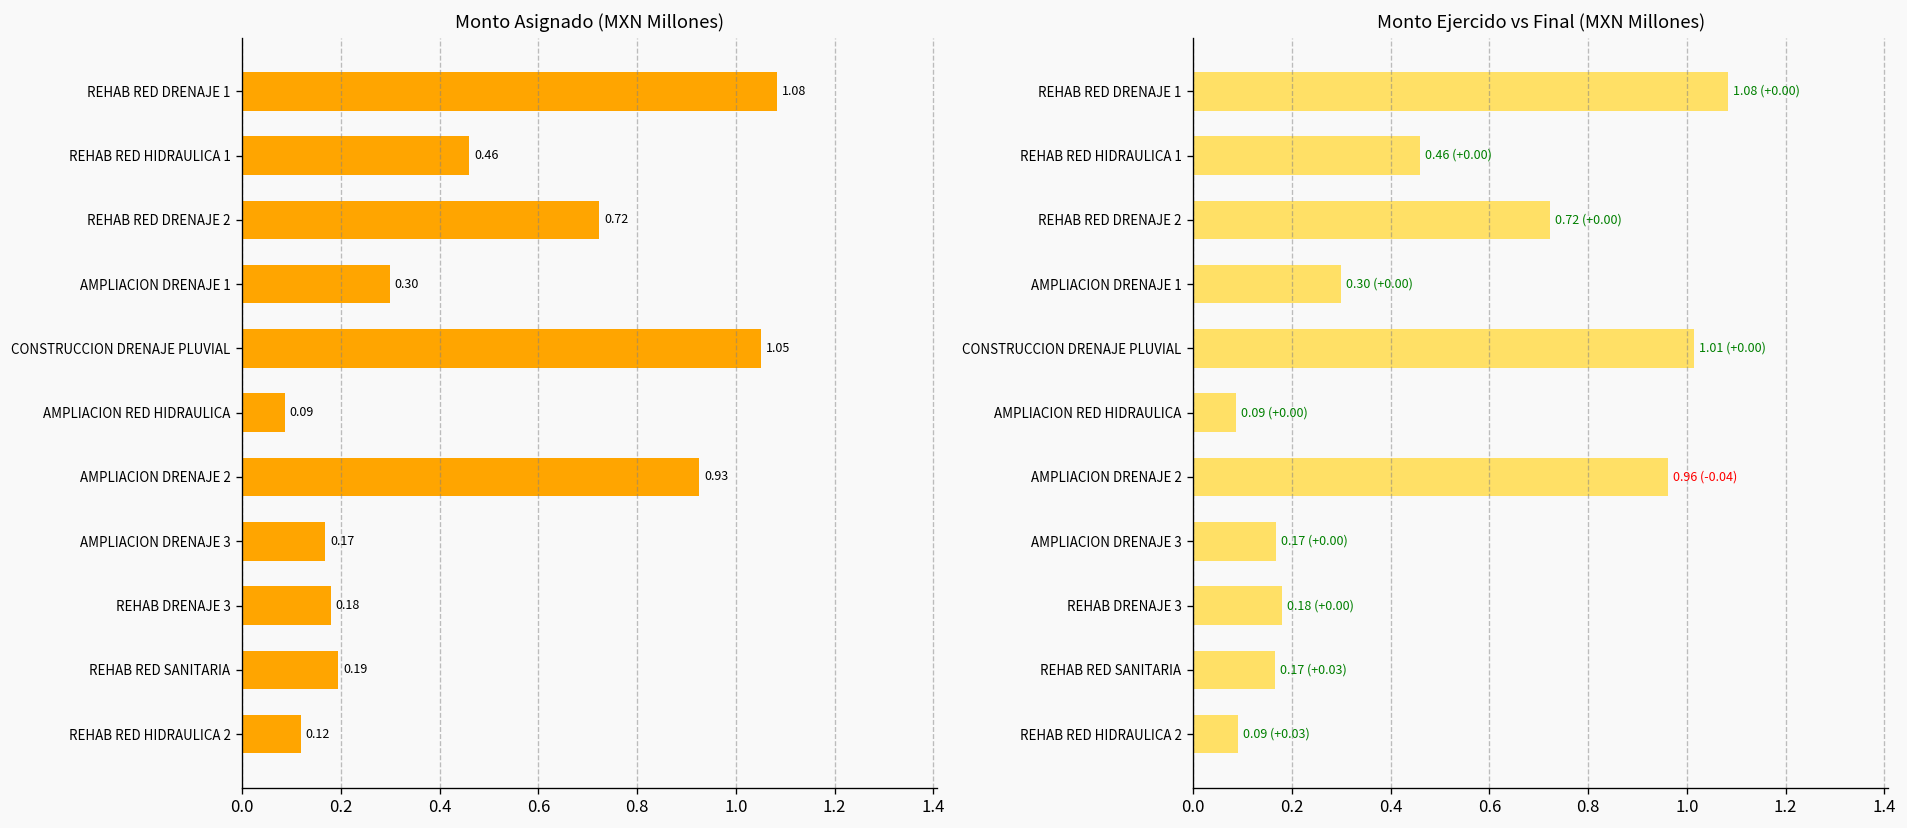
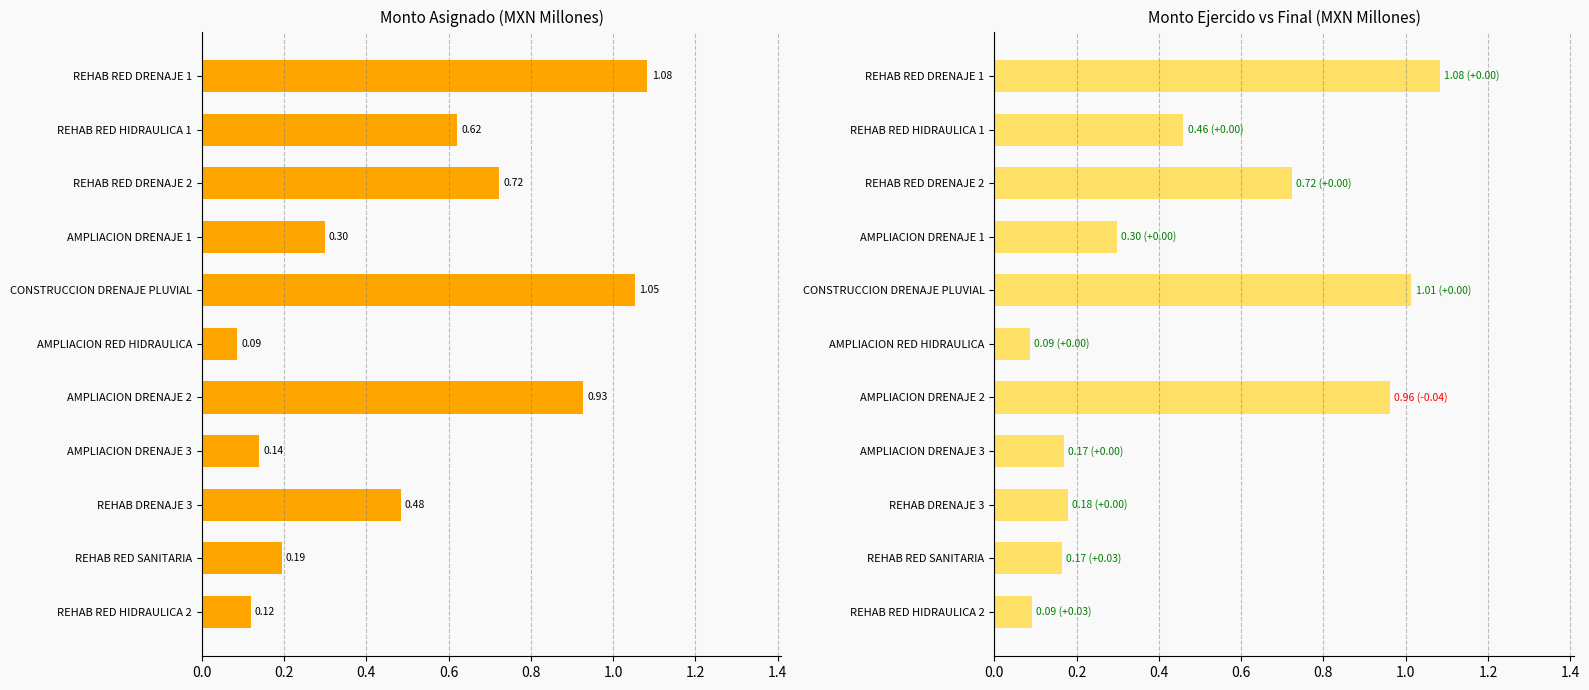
  {
    "Monto Asignado (MXN Millones)": {
      "REHAB RED DRENAJE 1": 1.08,
-     "REHAB RED HIDRAULICA 1": 0.46,
+     "REHAB RED HIDRAULICA 1": 0.62,
      "REHAB RED DRENAJE 2": 0.72,
      "AMPLIACION DRENAJE 1": 0.30,
      "CONSTRUCCION DRENAJE PLUVIAL": 1.05,
      "AMPLIACION RED HIDRAULICA": 0.09,
      "AMPLIACION DRENAJE 2": 0.93,
-     "AMPLIACION DRENAJE 3": 0.17,
-     "REHAB DRENAJE 3": 0.18,
+     "AMPLIACION DRENAJE 3": 0.14,
+     "REHAB DRENAJE 3": 0.48,
      "REHAB RED SANITARIA": 0.19,
      "REHAB RED HIDRAULICA 2": 0.12
    },
    "Monto Ejercido vs Final (MXN Millones)": {
      "REHAB RED DRENAJE 1": 1.08,
      "REHAB RED HIDRAULICA 1": 0.46,
      "REHAB RED DRENAJE 2": 0.72,
      "AMPLIACION DRENAJE 1": 0.30,
      "CONSTRUCCION DRENAJE PLUVIAL": 1.01,
      "AMPLIACION RED HIDRAULICA": 0.09,
      "AMPLIACION DRENAJE 2": 0.96,
      "AMPLIACION DRENAJE 3": 0.17,
      "REHAB DRENAJE 3": 0.18,
      "REHAB RED SANITARIA": 0.17,
      "REHAB RED HIDRAULICA 2": 0.09
    }
  }
